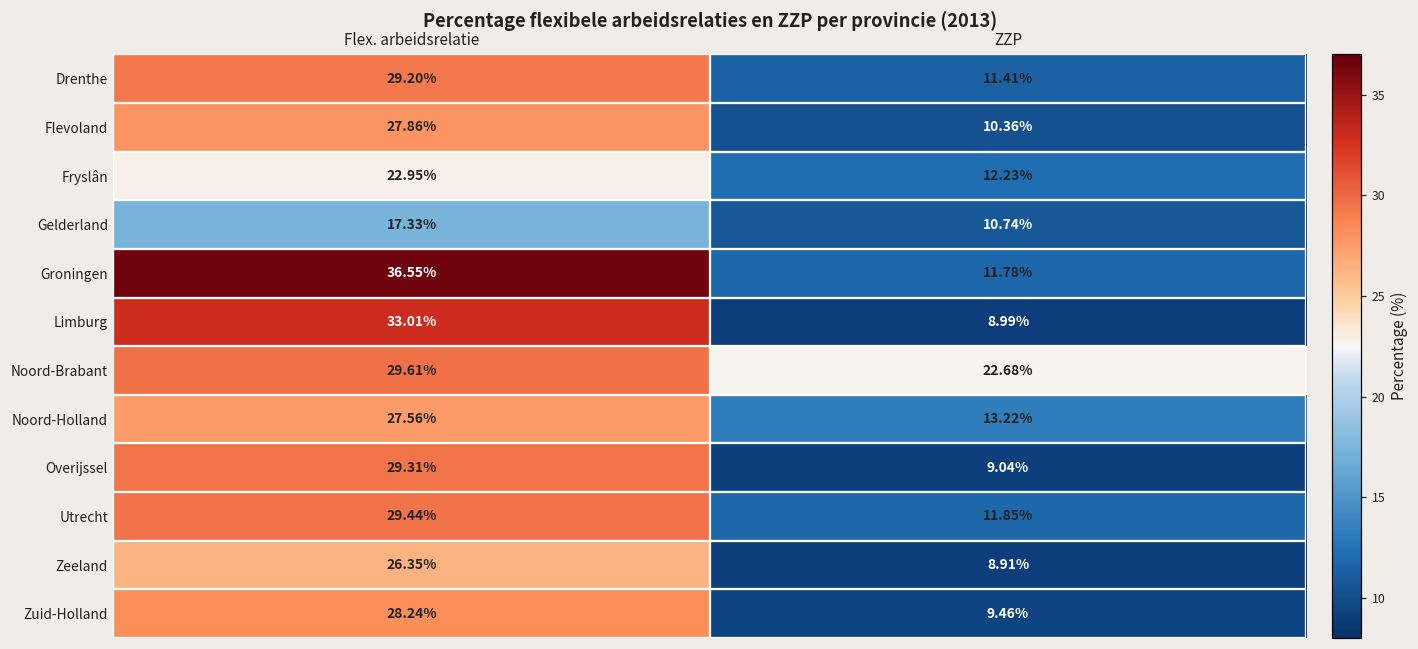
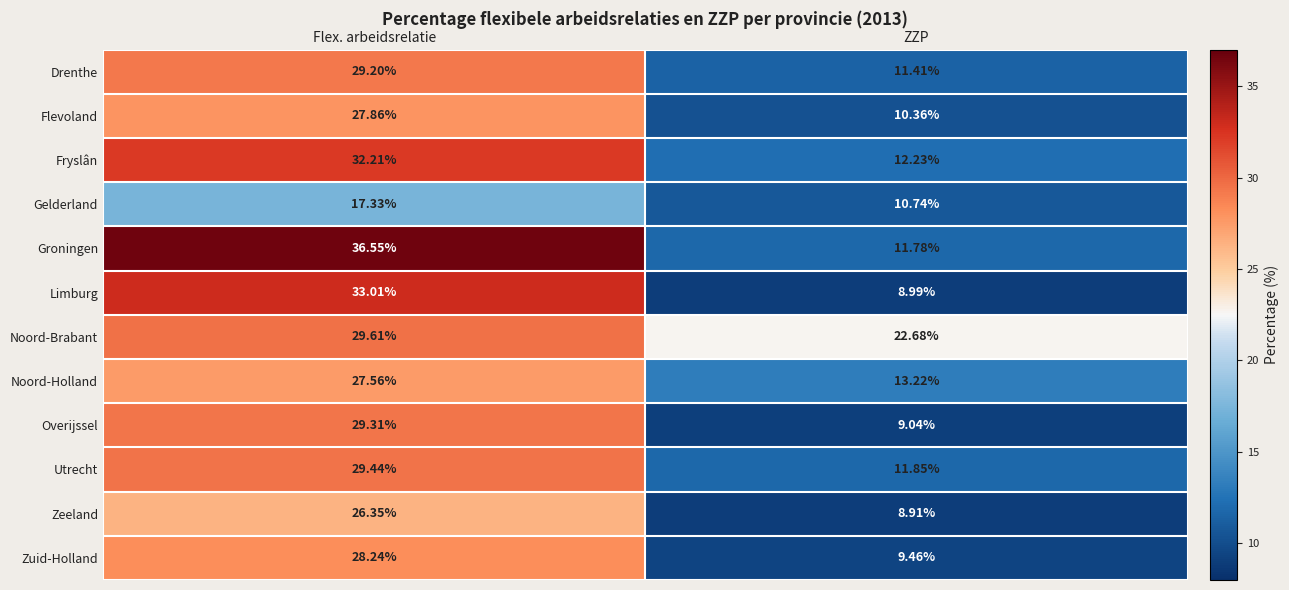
  {
    "Drenthe": {
      "Flex. arbeidsrelatie": "29.20%",
      "ZZP": "11.41%"
    },
    "Flevoland": {
      "Flex. arbeidsrelatie": "27.86%",
      "ZZP": "10.36%"
    },
    "Fryslân": {
-     "Flex. arbeidsrelatie": "22.95%",
+     "Flex. arbeidsrelatie": "32.21%",
      "ZZP": "12.23%"
    },
    "Gelderland": {
      "Flex. arbeidsrelatie": "17.33%",
      "ZZP": "10.74%"
    },
    "Groningen": {
      "Flex. arbeidsrelatie": "36.55%",
      "ZZP": "11.78%"
    },
    "Limburg": {
      "Flex. arbeidsrelatie": "33.01%",
      "ZZP": "8.99%"
    },
    "Noord-Brabant": {
      "Flex. arbeidsrelatie": "29.61%",
      "ZZP": "22.68%"
    },
    "Noord-Holland": {
      "Flex. arbeidsrelatie": "27.56%",
      "ZZP": "13.22%"
    },
    "Overijssel": {
      "Flex. arbeidsrelatie": "29.31%",
      "ZZP": "9.04%"
    },
    "Utrecht": {
      "Flex. arbeidsrelatie": "29.44%",
      "ZZP": "11.85%"
    },
    "Zeeland": {
      "Flex. arbeidsrelatie": "26.35%",
      "ZZP": "8.91%"
    },
    "Zuid-Holland": {
      "Flex. arbeidsrelatie": "28.24%",
      "ZZP": "9.46%"
    }
  }
